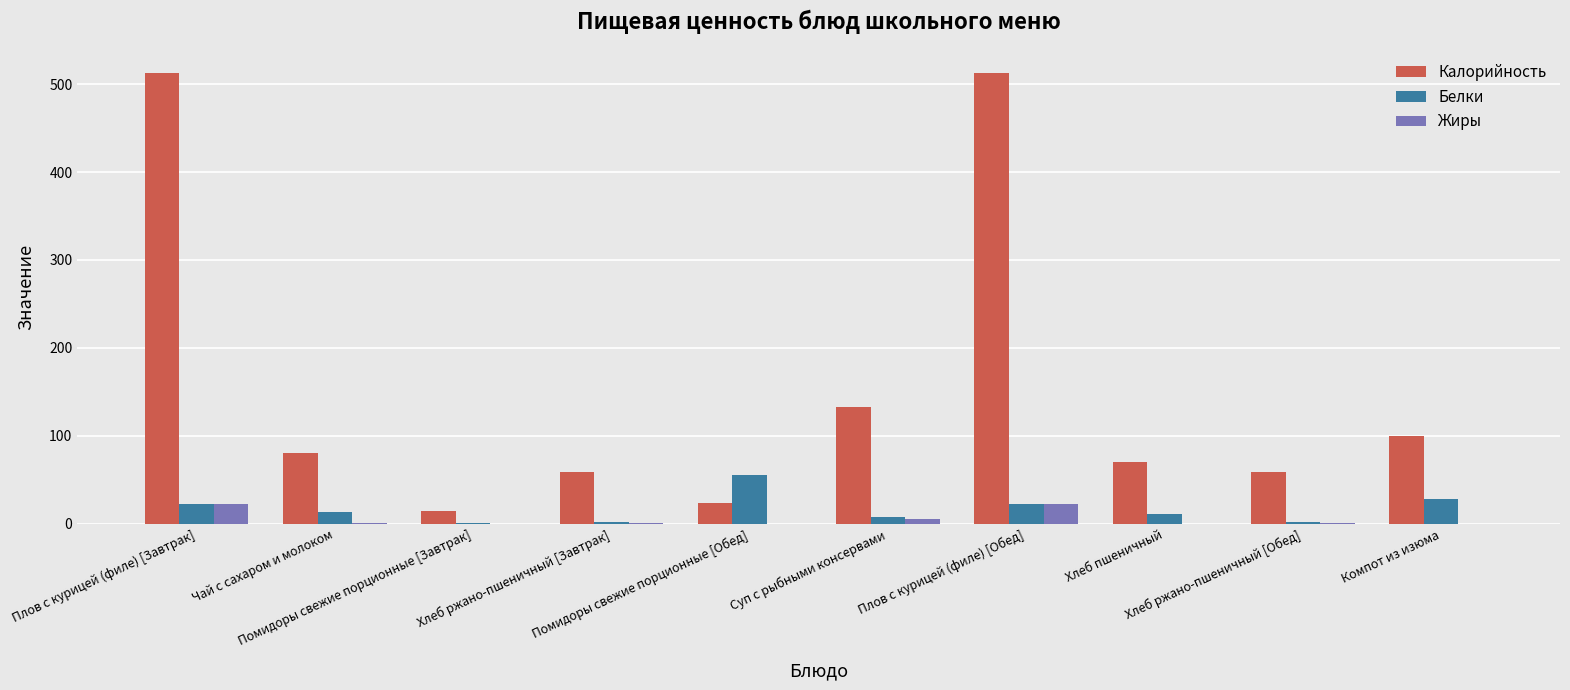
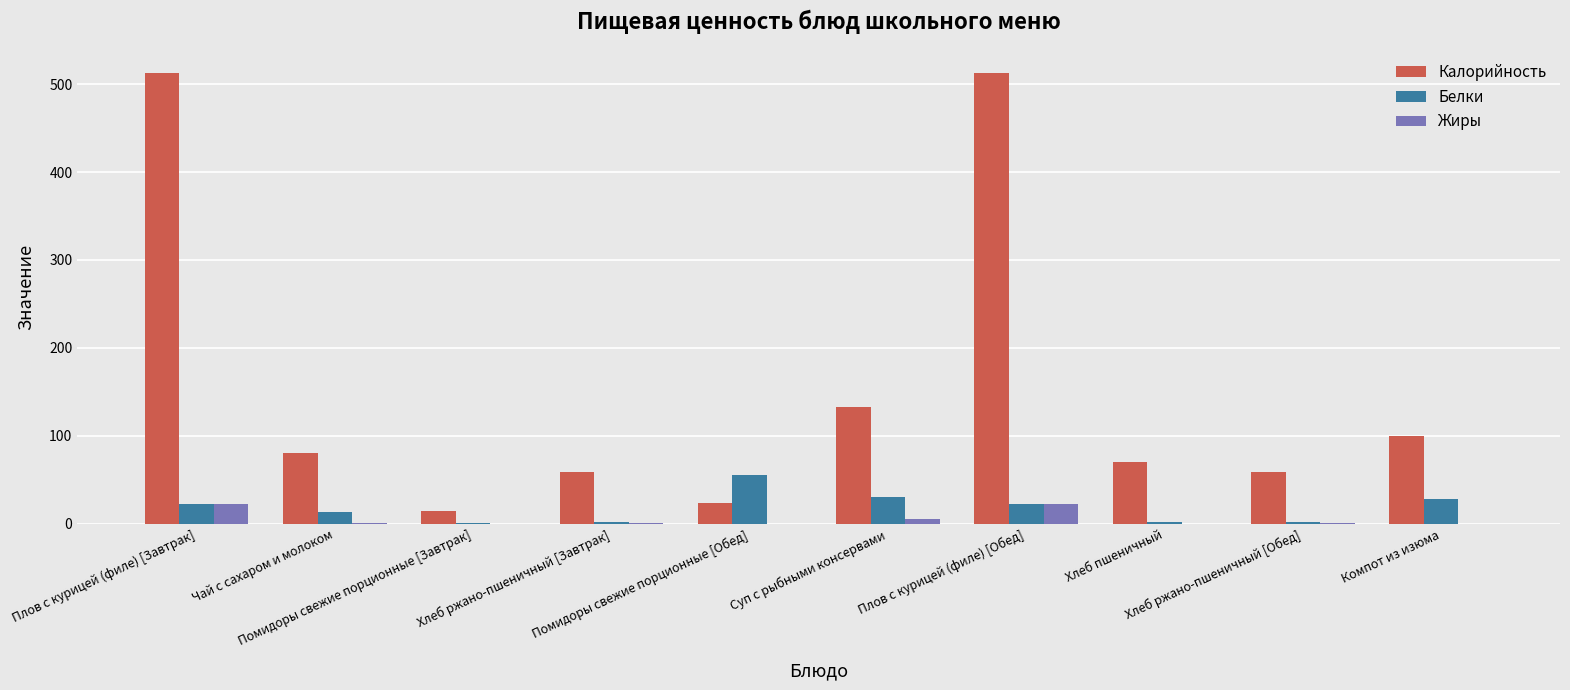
  {
    "Калорийность": {
      "Плов с курицей (филе) [Завтрак]": 510,
      "Чай с сахаром и молоком": 80,
      "Помидоры свежие порционные [Завтрак]": 10,
      "Хлеб ржано-пшеничный [Завтрак]": 60,
      "Помидоры свежие порционные [Обед]": 20,
      "Суп с рыбными консервами": 130,
      "Плов с курицей (филе) [Обед]": 510,
      "Хлеб пшеничный": 70,
      "Хлеб ржано-пшеничный [Обед]": 60,
      "Компот из изюма": 100
    },
    "Белки": {
      "Плов с курицей (филе) [Завтрак]": 20,
      "Чай с сахаром и молоком": 10,
      "Помидоры свежие порционные [Обед]": 60,
-     "Суп с рыбными консервами": 10,
+     "Суп с рыбными консервами": 30,
      "Плов с курицей (филе) [Обед]": 20,
-     "Хлеб пшеничный": 10,
+     "Хлеб пшеничный": 0,
      "Компот из изюма": 30
    },
    "Жиры": {
      "Плов с курицей (филе) [Завтрак]": 20,
      "Суп с рыбными консервами": 10,
      "Плов с курицей (филе) [Обед]": 20,
      "Компот из изюма": 0
    }
  }
